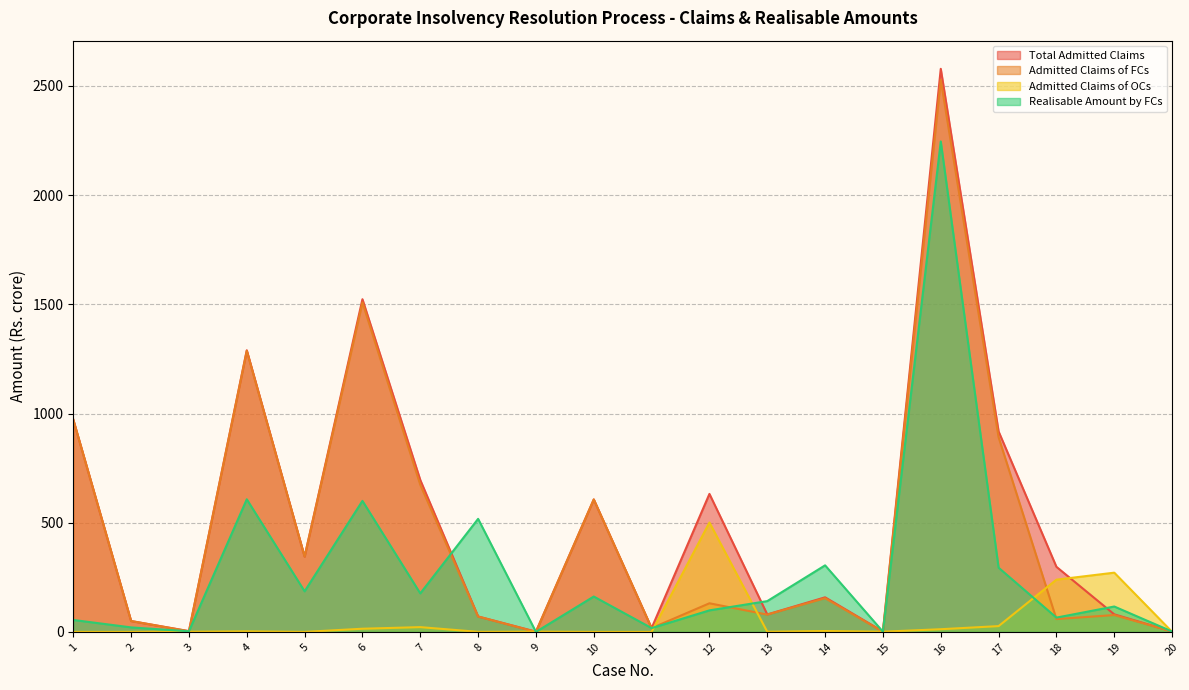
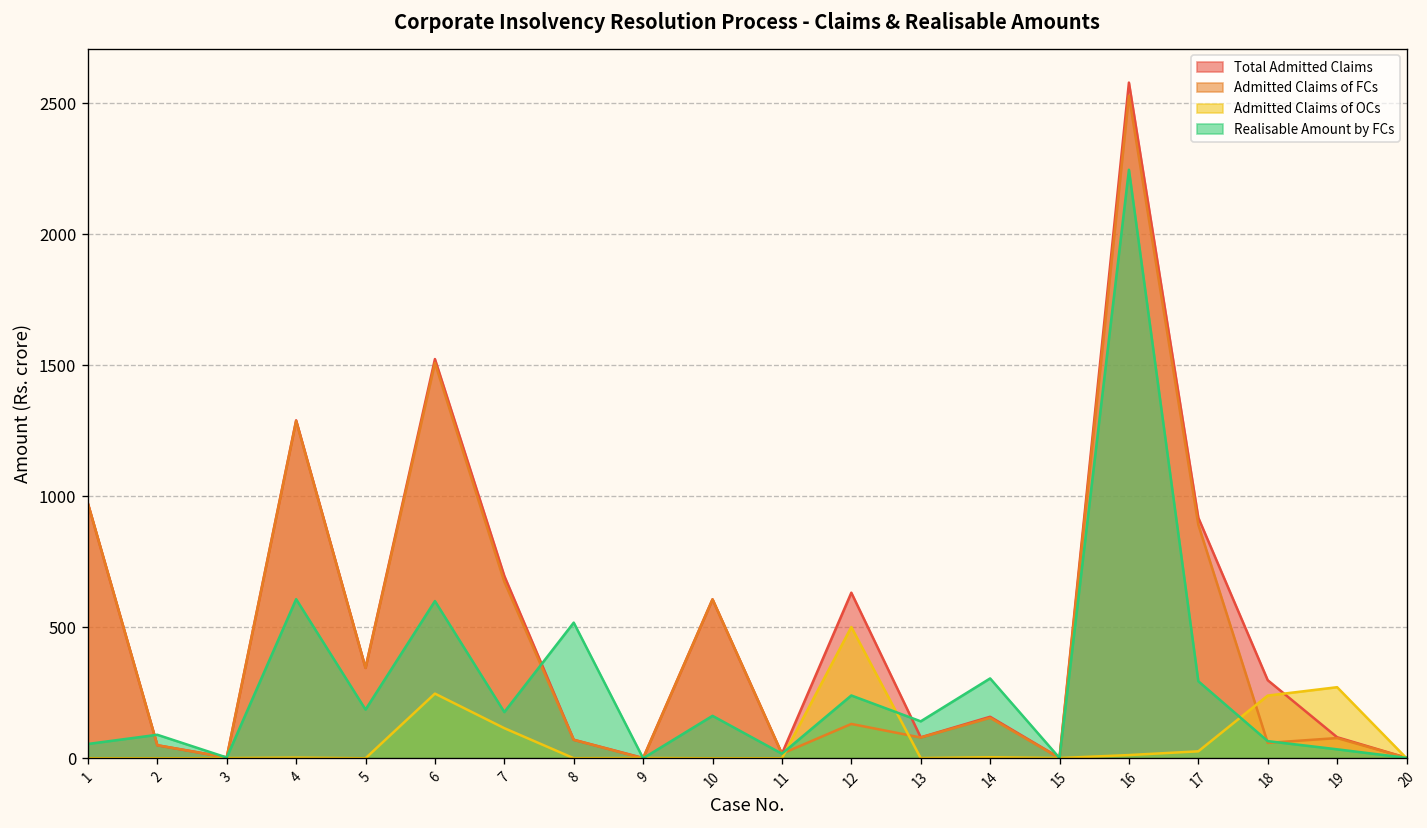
  {
    "Admitted Claims of OCs": {
      "1": 0,
      "2": 0,
      "4": 0,
      "5": 0,
-     "6": 10,
-     "7": 20,
+     "6": 250,
+     "7": 110,
      "8": 0,
      "10": 0,
      "11": 0,
      "12": 500,
      "13": 0,
      "14": 0,
      "16": 10,
      "17": 30,
      "18": 240,
      "19": 270
    },
    "Realisable Amount by FCs": {
      "1": 50,
-     "2": 20,
+     "2": 90,
      "4": 610,
      "5": 190,
      "6": 600,
      "7": 180,
      "8": 520,
      "10": 160,
-     "12": 100,
+     "12": 240,
      "13": 140,
      "14": 300,
      "16": 2250,
      "17": 290,
-     "19": 120
+     "19": 30
    }
  }
